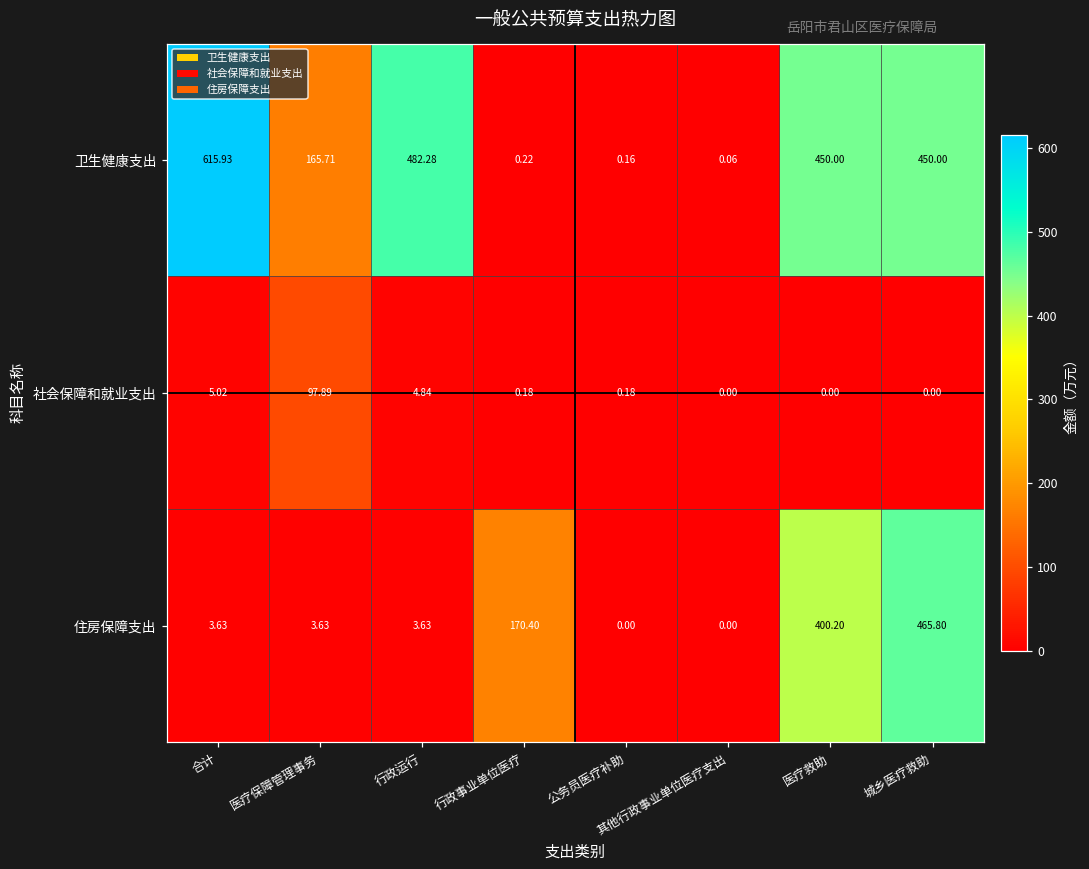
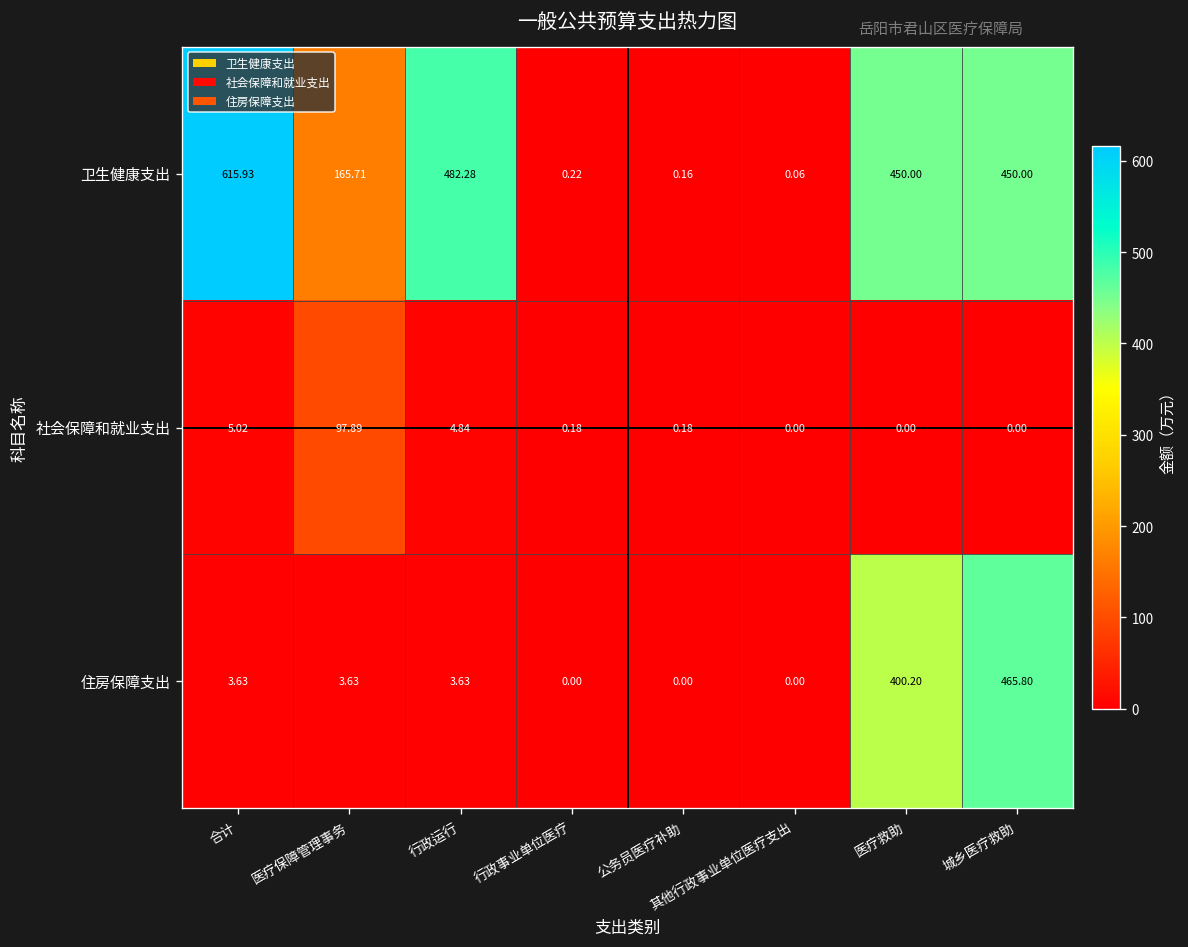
  {
    "卫生健康支出": {
      "合计": 615.93,
      "医疗保障管理事务": 165.71,
      "行政运行": 482.28,
      "行政事业单位医疗": 0.22,
      "公务员医疗补助": 0.16,
      "其他行政事业单位医疗支出": 0.06,
      "医疗救助": 450.00,
      "城乡医疗救助": 450.00
    },
    "社会保障和就业支出": {
      "合计": 5.02,
      "医疗保障管理事务": 97.89,
      "行政运行": 4.84,
      "行政事业单位医疗": 0.18,
      "公务员医疗补助": 0.18,
      "其他行政事业单位医疗支出": 0.00,
      "医疗救助": 0.00,
      "城乡医疗救助": 0.00
    },
    "住房保障支出": {
      "合计": 3.63,
      "医疗保障管理事务": 3.63,
      "行政运行": 3.63,
-     "行政事业单位医疗": 170.40,
+     "行政事业单位医疗": 0.00,
      "公务员医疗补助": 0.00,
      "其他行政事业单位医疗支出": 0.00,
      "医疗救助": 400.20,
      "城乡医疗救助": 465.80
    }
  }
